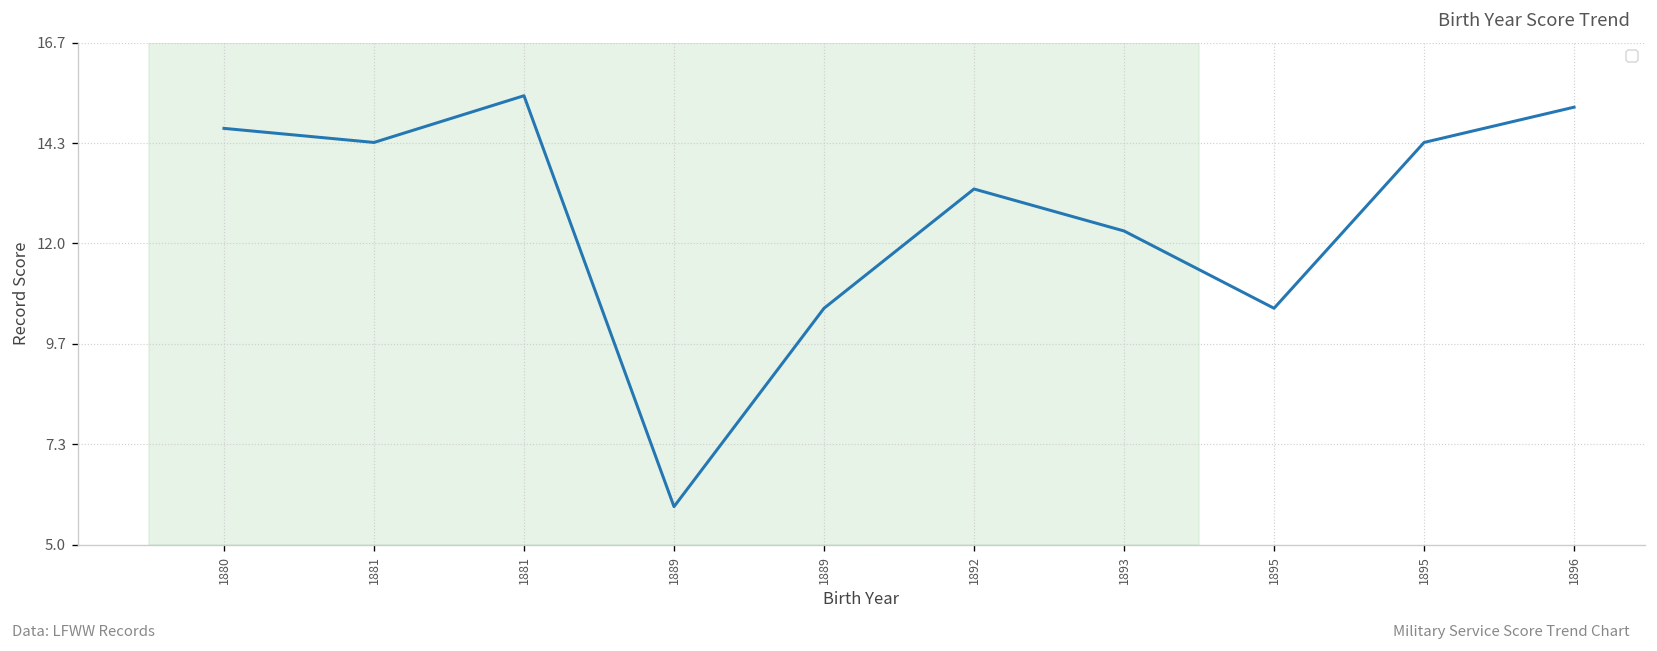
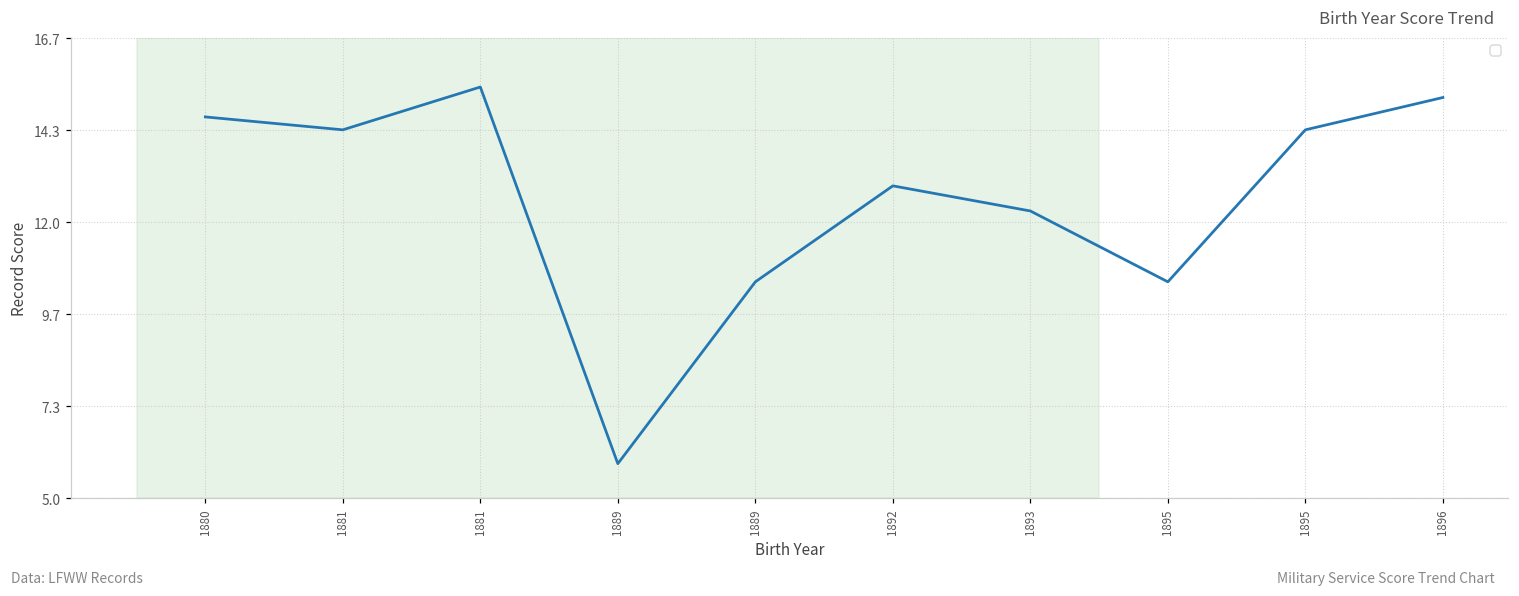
  {
    "1880": 14.7,
-   "1892": 13.3,
+   "1892": 12.9,
    "1893": 12.3,
    "1896": 15.2
  }
